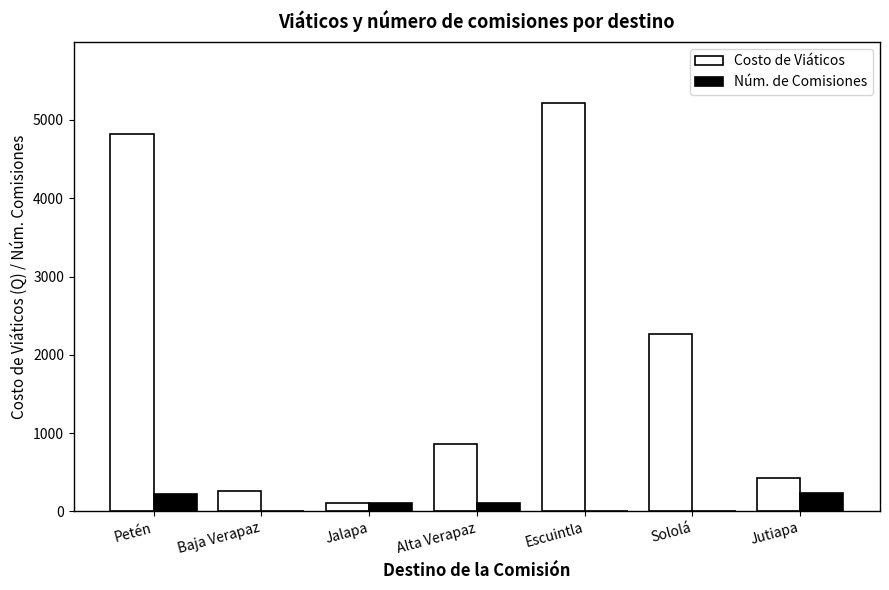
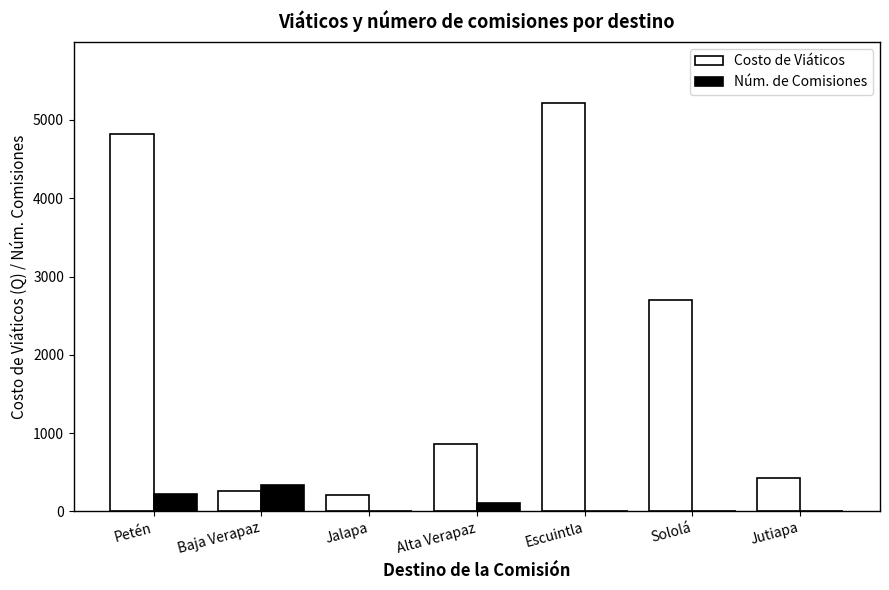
  {
    "Costo de Viáticos": {
      "Petén": 4800,
      "Baja Verapaz": 300,
-     "Jalapa": 100,
+     "Jalapa": 200,
      "Alta Verapaz": 900,
      "Escuintla": 5200,
-     "Sololá": 2300,
+     "Sololá": 2700,
      "Jutiapa": 400
    },
    "Núm. de Comisiones": {
      "Petén": 200,
-     "Baja Verapaz": 0,
-     "Jalapa": 100,
+     "Baja Verapaz": 300,
+     "Jalapa": 0,
      "Alta Verapaz": 100,
-     "Jutiapa": 200
+     "Jutiapa": 0
    }
  }
